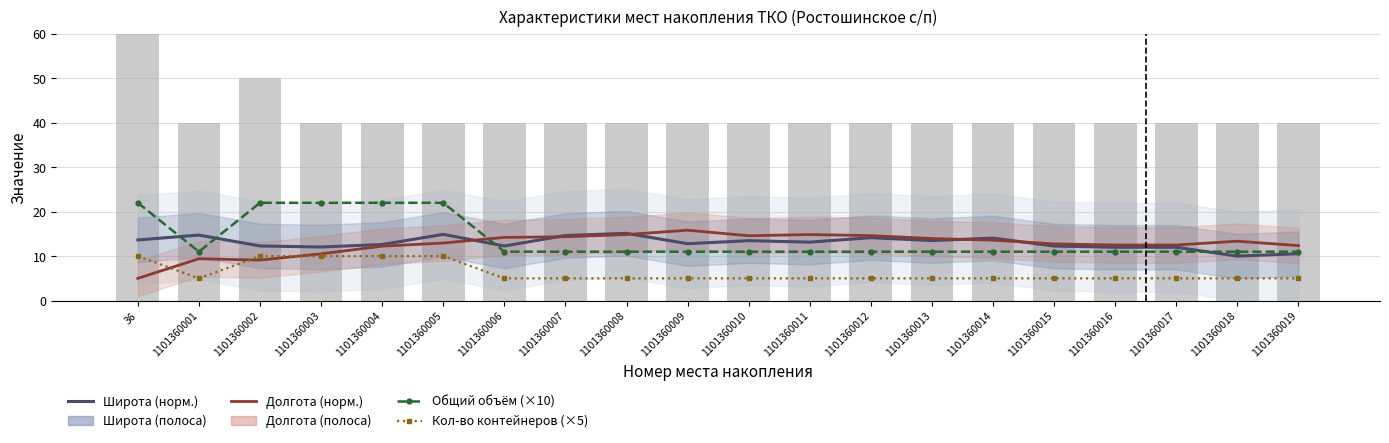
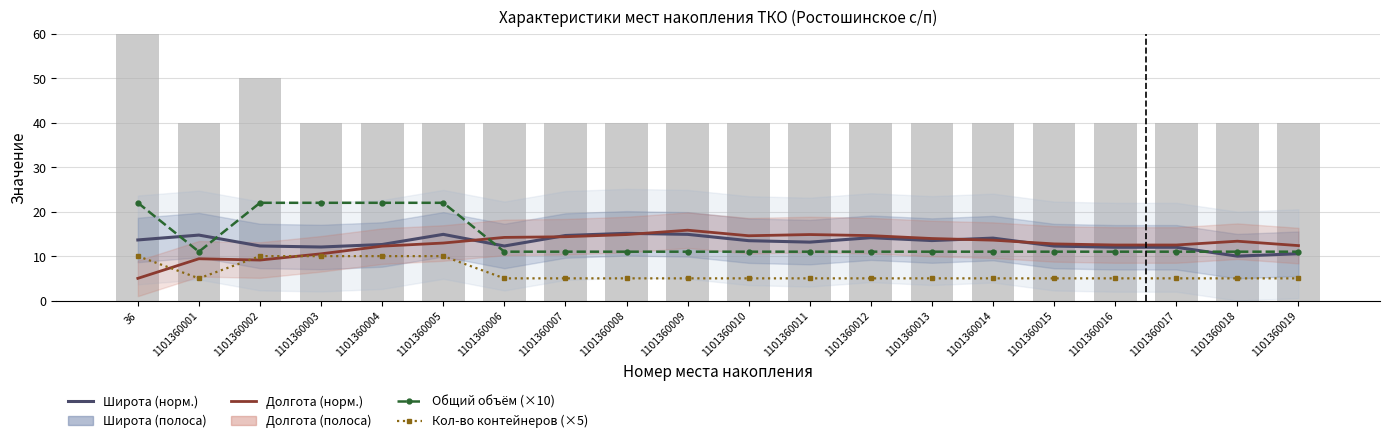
  {
    "Широта (норм.)": {
      "36": 14,
      "1101360001": 15,
      "1101360002": 12,
      "1101360003": 12,
      "1101360005": 15,
      "1101360006": 12,
-     "1101360009": 13,
+     "1101360009": 15,
      "1101360010": 13,
      "1101360011": 13,
      "1101360018": 10
    },
    "Общий объём (×10)": {
      "36": 22,
      "1101360001": 11,
      "1101360004": 22,
      "1101360005": 22,
      "1101360006": 11,
      "1101360007": 11,
      "1101360008": 11,
      "1101360009": 11,
      "1101360010": 11,
      "1101360011": 11,
      "1101360012": 11,
      "1101360013": 11,
      "1101360014": 11,
      "1101360015": 11,
      "1101360016": 11,
      "1101360017": 11,
      "1101360018": 11
    }
  }
